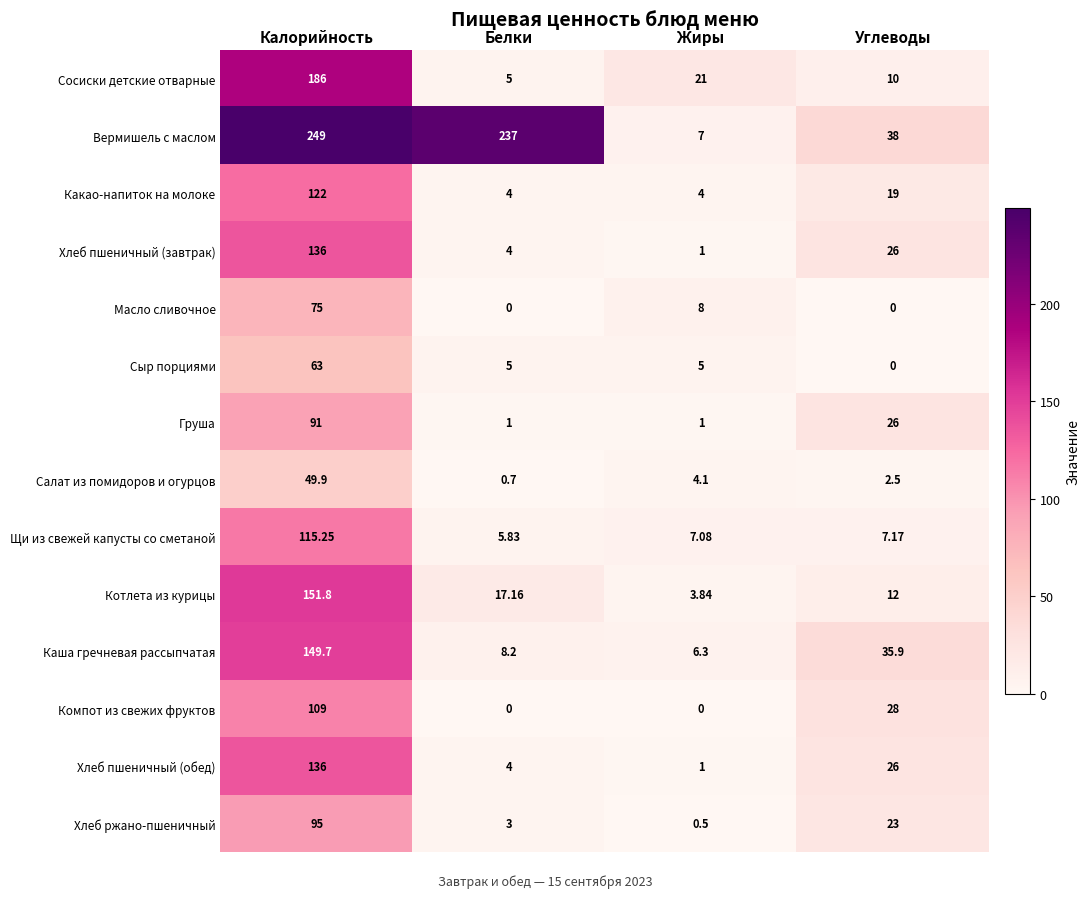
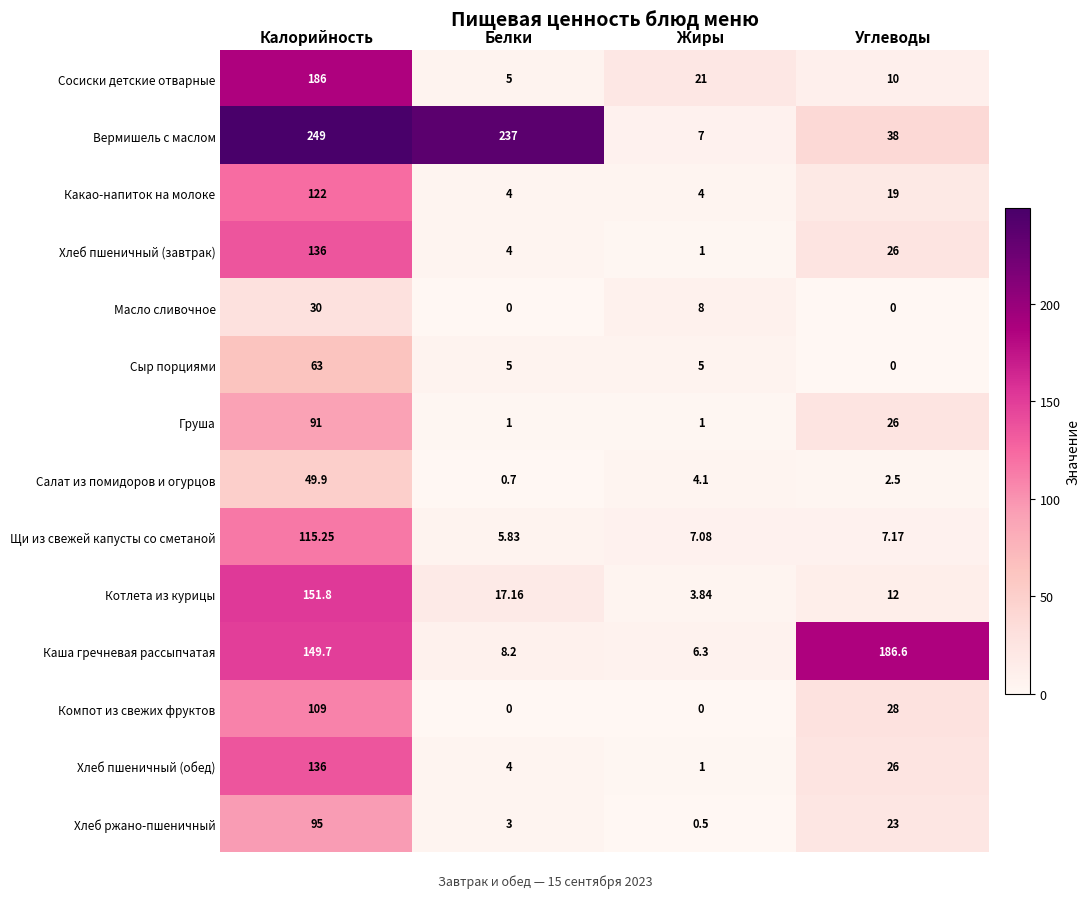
  {
    "Сосиски детские отварные": {
      "Калорийность": 186,
      "Белки": 5,
      "Жиры": 21,
      "Углеводы": 10
    },
    "Вермишель с маслом": {
      "Калорийность": 249,
      "Белки": 237,
      "Жиры": 7,
      "Углеводы": 38
    },
    "Какао-напиток на молоке": {
      "Калорийность": 122,
      "Белки": 4,
      "Жиры": 4,
      "Углеводы": 19
    },
    "Хлеб пшеничный (завтрак)": {
      "Калорийность": 136,
      "Белки": 4,
      "Жиры": 1,
      "Углеводы": 26
    },
    "Масло сливочное": {
-     "Калорийность": 75,
+     "Калорийность": 30,
      "Белки": 0,
      "Жиры": 8,
      "Углеводы": 0
    },
    "Сыр порциями": {
      "Калорийность": 63,
      "Белки": 5,
      "Жиры": 5,
      "Углеводы": 0
    },
    "Груша": {
      "Калорийность": 91,
      "Белки": 1,
      "Жиры": 1,
      "Углеводы": 26
    },
    "Салат из помидоров и огурцов": {
      "Калорийность": 49.9,
      "Белки": 0.7,
      "Жиры": 4.1,
      "Углеводы": 2.5
    },
    "Щи из свежей капусты со сметаной": {
      "Калорийность": 115.25,
      "Белки": 5.83,
      "Жиры": 7.08,
      "Углеводы": 7.17
    },
    "Котлета из курицы": {
      "Калорийность": 151.8,
      "Белки": 17.16,
      "Жиры": 3.84,
      "Углеводы": 12
    },
    "Каша гречневая рассыпчатая": {
      "Калорийность": 149.7,
      "Белки": 8.2,
      "Жиры": 6.3,
-     "Углеводы": 35.9
+     "Углеводы": 186.6
    },
    "Компот из свежих фруктов": {
      "Калорийность": 109,
      "Белки": 0,
      "Жиры": 0,
      "Углеводы": 28
    },
    "Хлеб пшеничный (обед)": {
      "Калорийность": 136,
      "Белки": 4,
      "Жиры": 1,
      "Углеводы": 26
    },
    "Хлеб ржано-пшеничный": {
      "Калорийность": 95,
      "Белки": 3,
      "Жиры": 0.5,
      "Углеводы": 23
    }
  }
